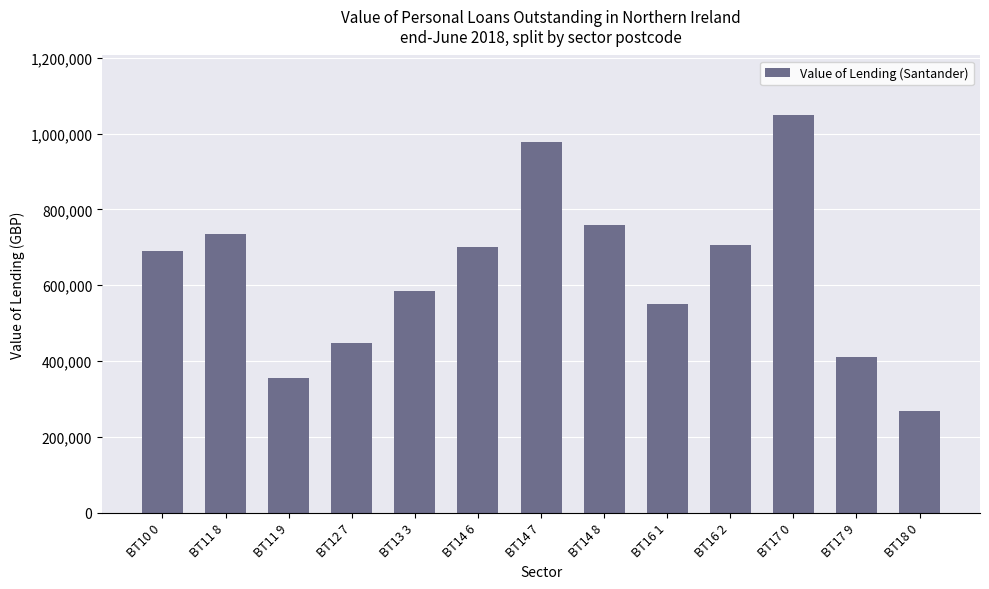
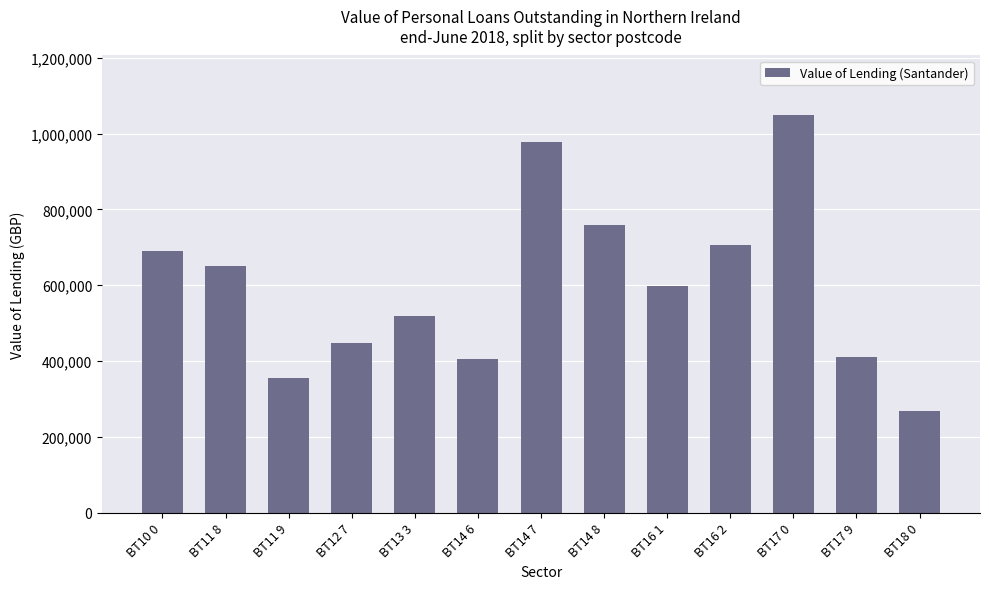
  {
    "BT10 0": "690,000",
-   "BT11 8": "740,000",
+   "BT11 8": "650,000",
    "BT11 9": "360,000",
    "BT12 7": "450,000",
-   "BT13 3": "590,000",
-   "BT14 6": "700,000",
+   "BT13 3": "520,000",
+   "BT14 6": "410,000",
    "BT14 7": "980,000",
    "BT14 8": "760,000",
-   "BT16 1": "550,000",
+   "BT16 1": "600,000",
    "BT16 2": "710,000",
    "BT17 0": "1,050,000",
    "BT17 9": "410,000",
    "BT18 0": "270,000"
  }
